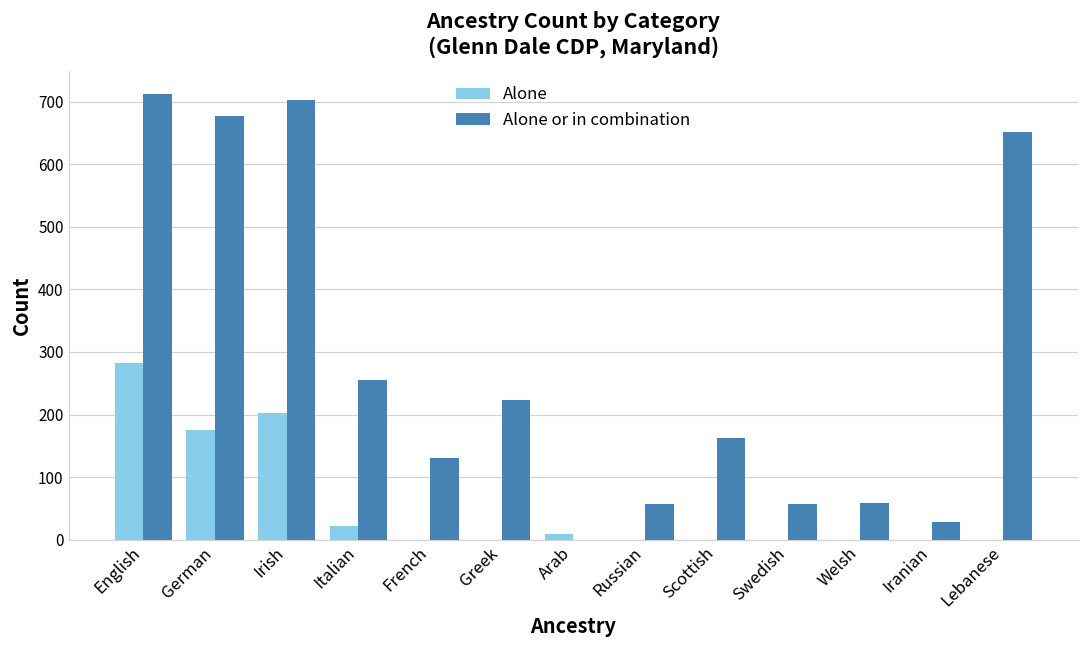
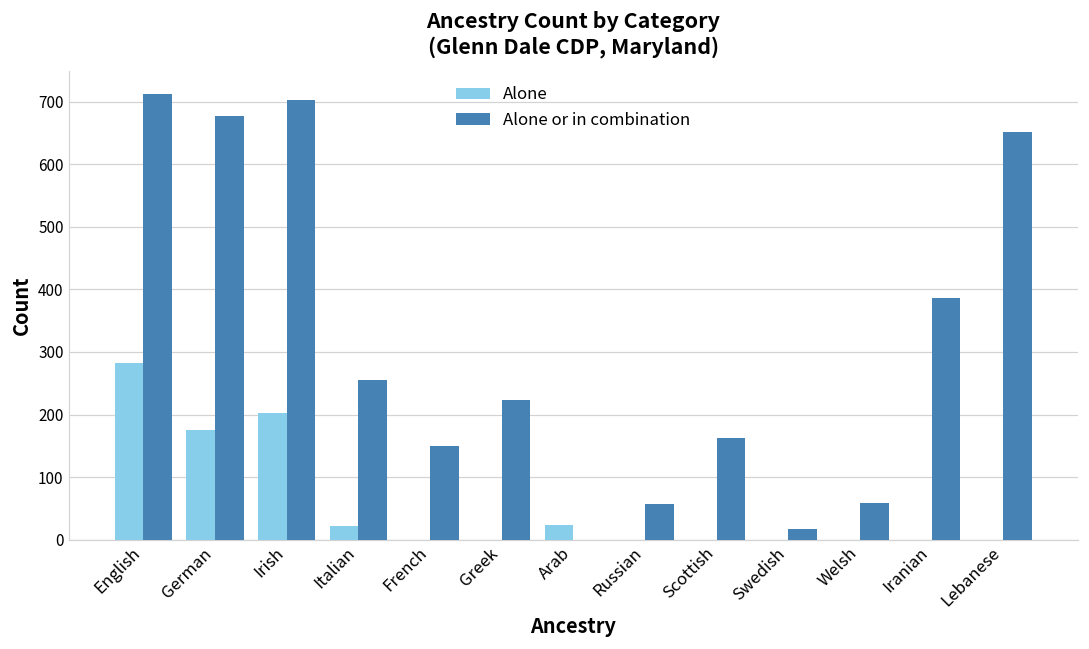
  {
    "Alone": {
      "English": 280,
      "German": 180,
      "Irish": 200,
      "Italian": 20,
      "French": 0,
      "Greek": 0,
-     "Arab": 10,
+     "Arab": 20,
      "Russian": 0,
      "Scottish": 0,
      "Swedish": 0,
      "Welsh": 0,
      "Iranian": 0,
      "Lebanese": 0
    },
    "Alone or in combination": {
      "English": 710,
      "German": 680,
      "Irish": 700,
      "Italian": 260,
-     "French": 130,
+     "French": 150,
      "Greek": 220,
      "Arab": 0,
      "Russian": 60,
      "Scottish": 160,
-     "Swedish": 60,
+     "Swedish": 20,
      "Welsh": 60,
-     "Iranian": 30,
+     "Iranian": 390,
      "Lebanese": 650
    }
  }
